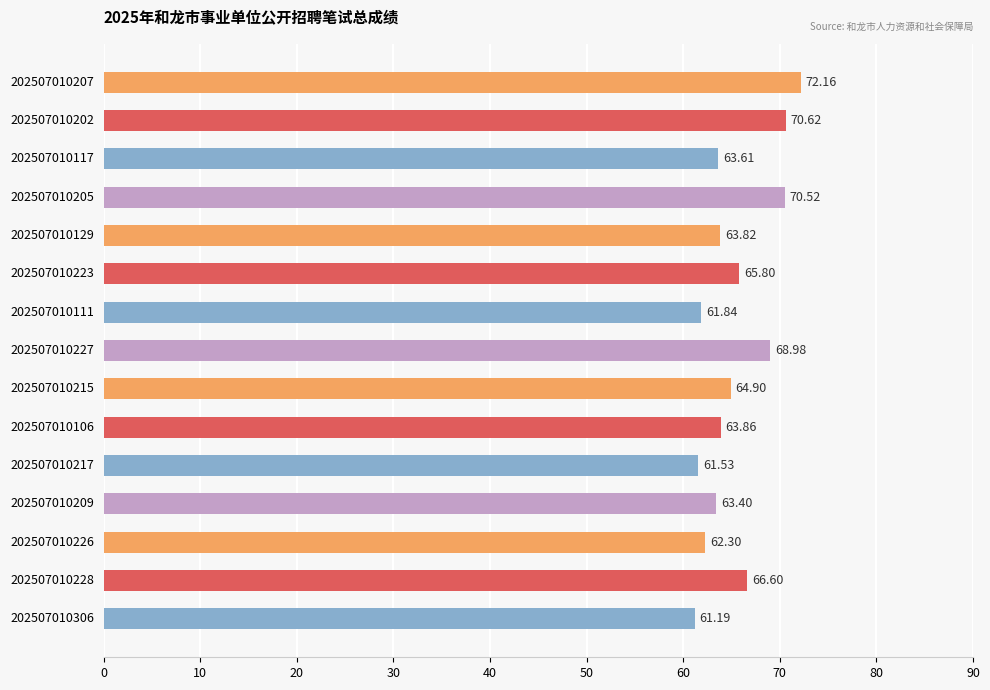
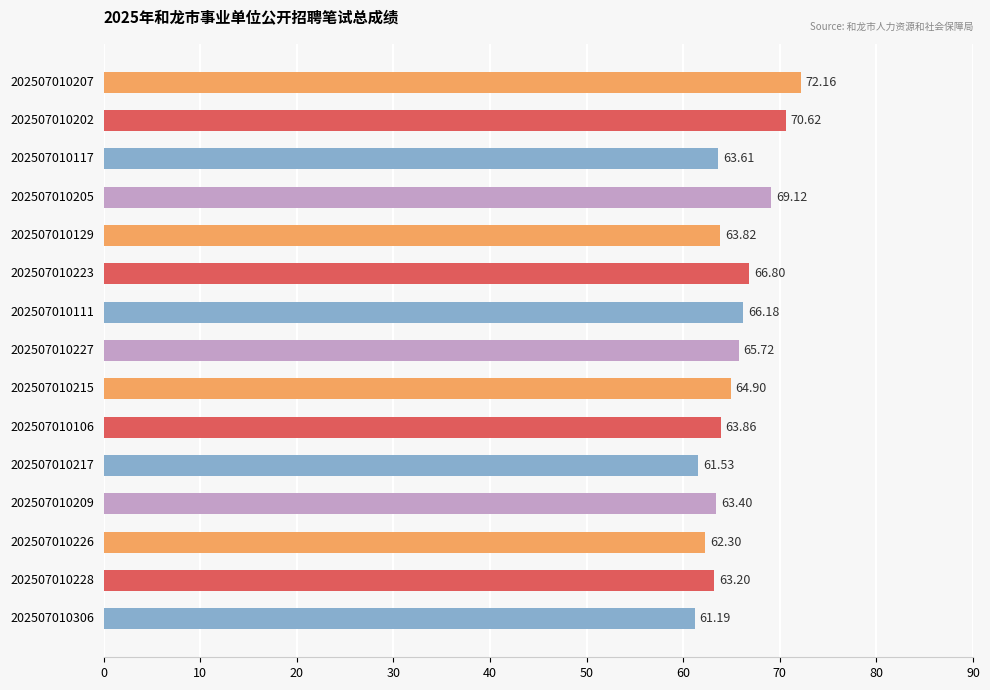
  {
    "202507010207": 72.16,
    "202507010202": 70.62,
    "202507010117": 63.61,
-   "202507010205": 70.52,
+   "202507010205": 69.12,
    "202507010129": 63.82,
-   "202507010223": 65.80,
-   "202507010111": 61.84,
-   "202507010227": 68.98,
+   "202507010223": 66.80,
+   "202507010111": 66.18,
+   "202507010227": 65.72,
    "202507010215": 64.90,
    "202507010106": 63.86,
    "202507010217": 61.53,
    "202507010209": 63.40,
    "202507010226": 62.30,
-   "202507010228": 66.60,
+   "202507010228": 63.20,
    "202507010306": 61.19
  }
